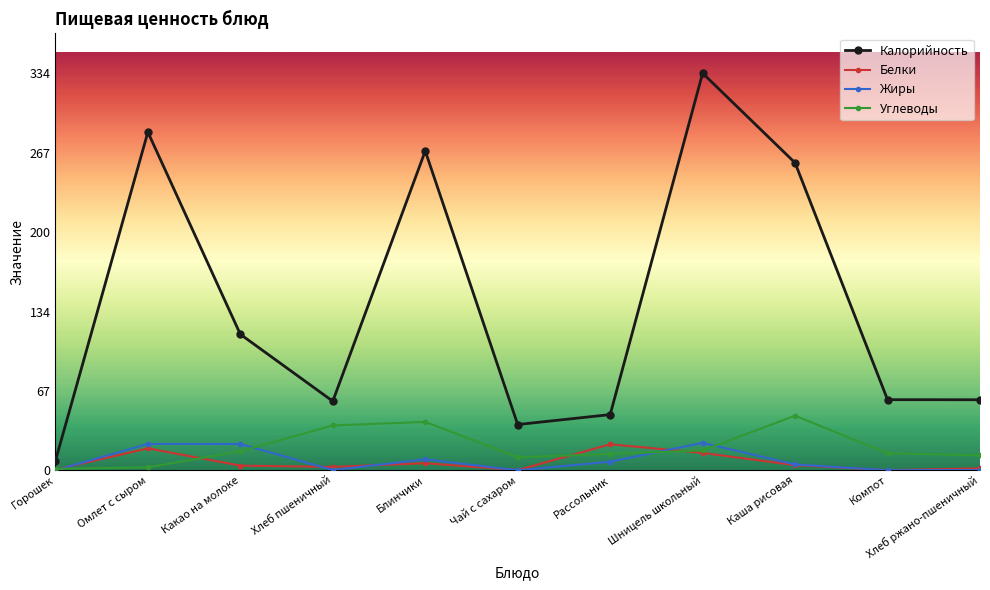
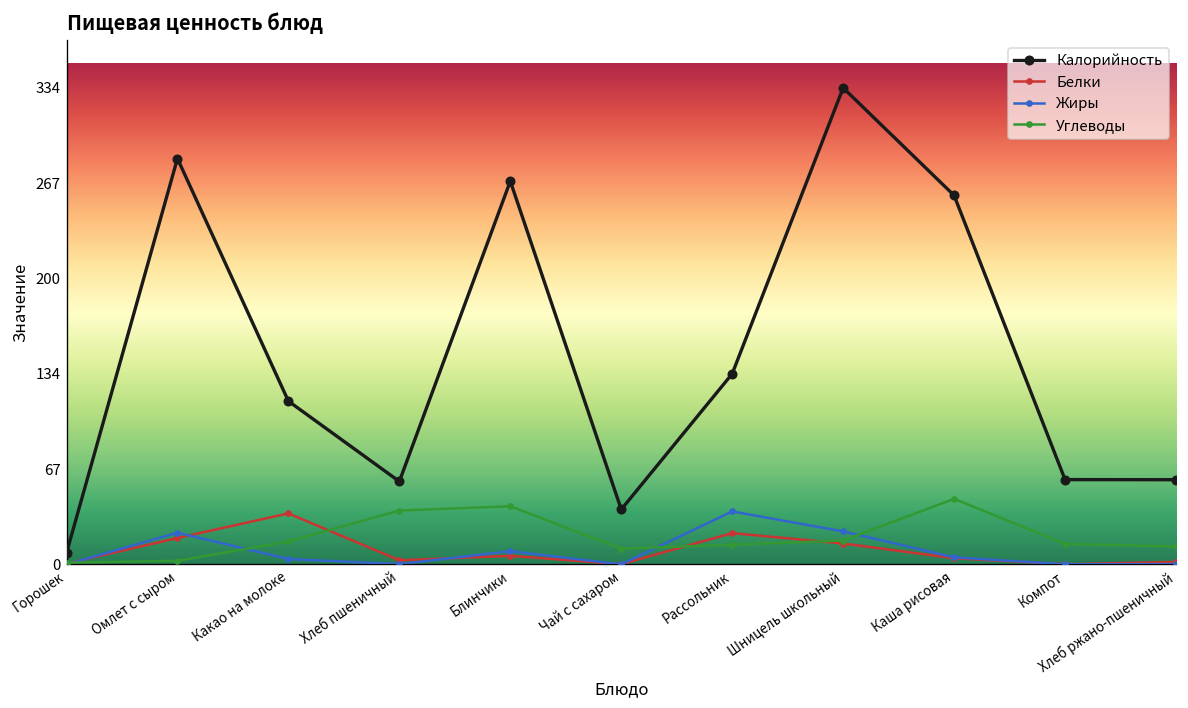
  {
    "Калорийность": {
      "Горошек": 8,
      "Омлет с сыром": 284,
      "Какао на молоке": 114,
      "Хлеб пшеничный": 58,
      "Блинчики": 269,
      "Чай с сахаром": 39,
-     "Рассольник": 47,
+     "Рассольник": 134,
      "Шницель школьный": 334,
      "Каша рисовая": 259,
      "Компот": 59,
      "Хлеб ржано-пшеничный": 59
    },
    "Белки": {
      "Омлет с сыром": 19,
-     "Какао на молоке": 4,
+     "Какао на молоке": 36,
      "Хлеб пшеничный": 3,
      "Блинчики": 6,
      "Рассольник": 22
    },
    "Жиры": {
      "Омлет с сыром": 22,
-     "Какао на молоке": 22,
+     "Какао на молоке": 4,
      "Хлеб пшеничный": 0,
      "Блинчики": 9,
-     "Рассольник": 7,
+     "Рассольник": 37,
      "Шницель школьный": 23
    },
    "Углеводы": {
      "Омлет с сыром": 3,
      "Какао на молоке": 16,
      "Хлеб пшеничный": 38,
      "Блинчики": 41,
      "Чай с сахаром": 11,
      "Рассольник": 14,
      "Каша рисовая": 46,
      "Компот": 14,
      "Хлеб ржано-пшеничный": 13
    }
  }
